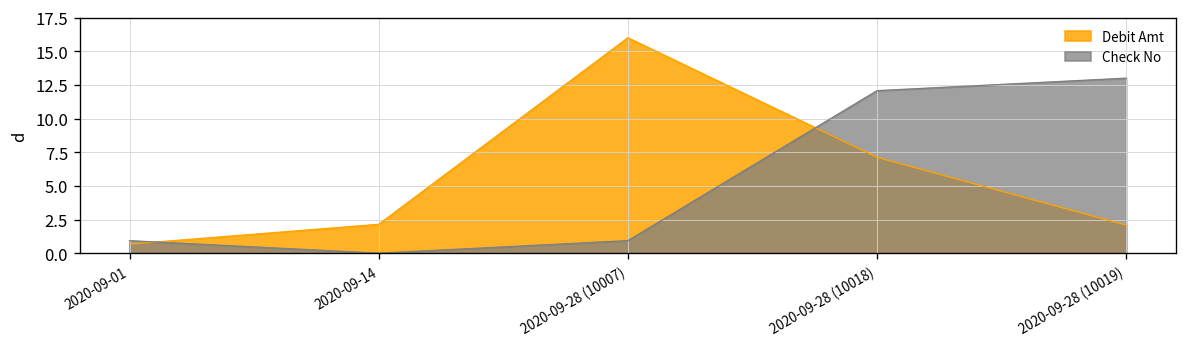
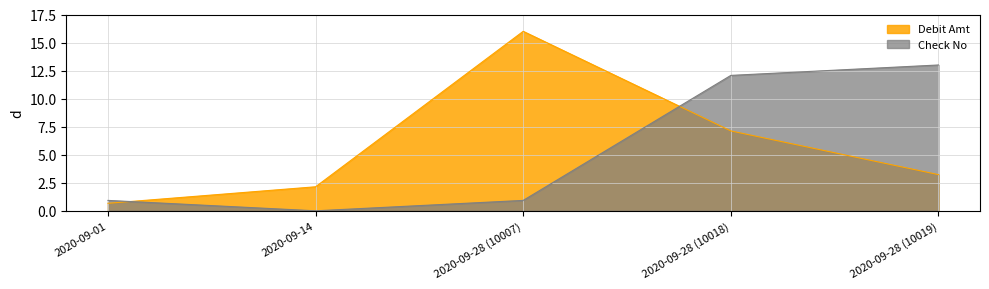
  {
    "Debit Amt": {
      "2020-09-01": 0.7,
      "2020-09-14": 2.1,
      "2020-09-28 (10007)": 16.0,
      "2020-09-28 (10018)": 7.1,
-     "2020-09-28 (10019)": 2.1
+     "2020-09-28 (10019)": 3.2
    },
    "Check No": {
      "2020-09-01": 0.9,
      "2020-09-14": 0.0,
      "2020-09-28 (10007)": 0.9,
      "2020-09-28 (10018)": 12.1,
      "2020-09-28 (10019)": 13.0
    }
  }
